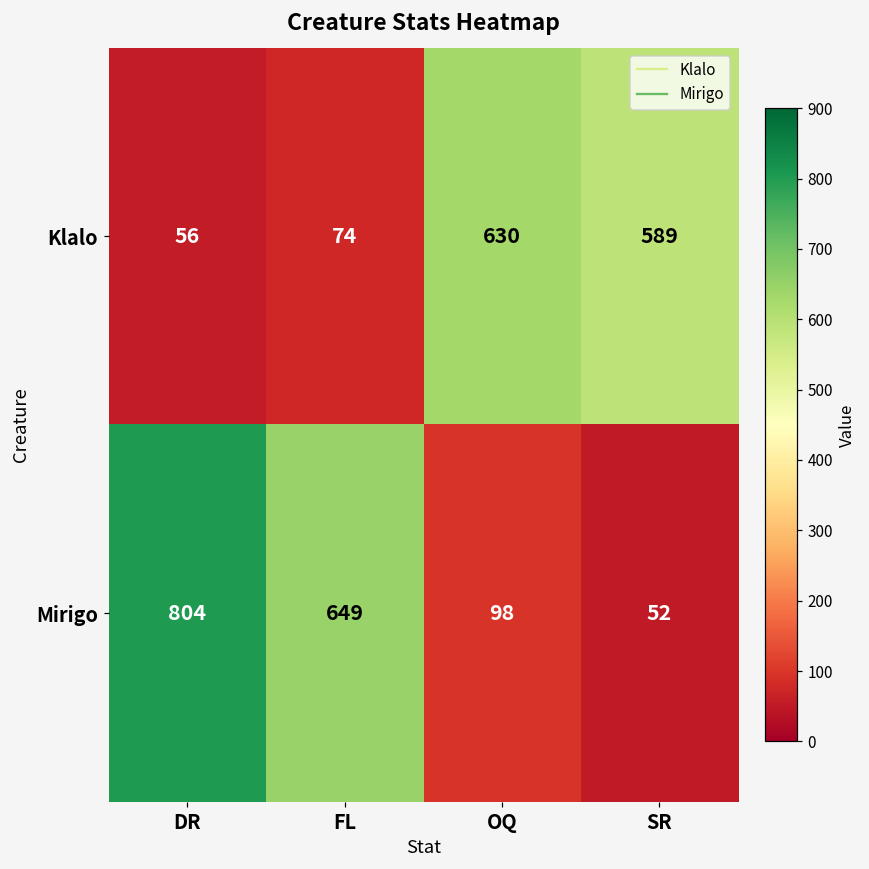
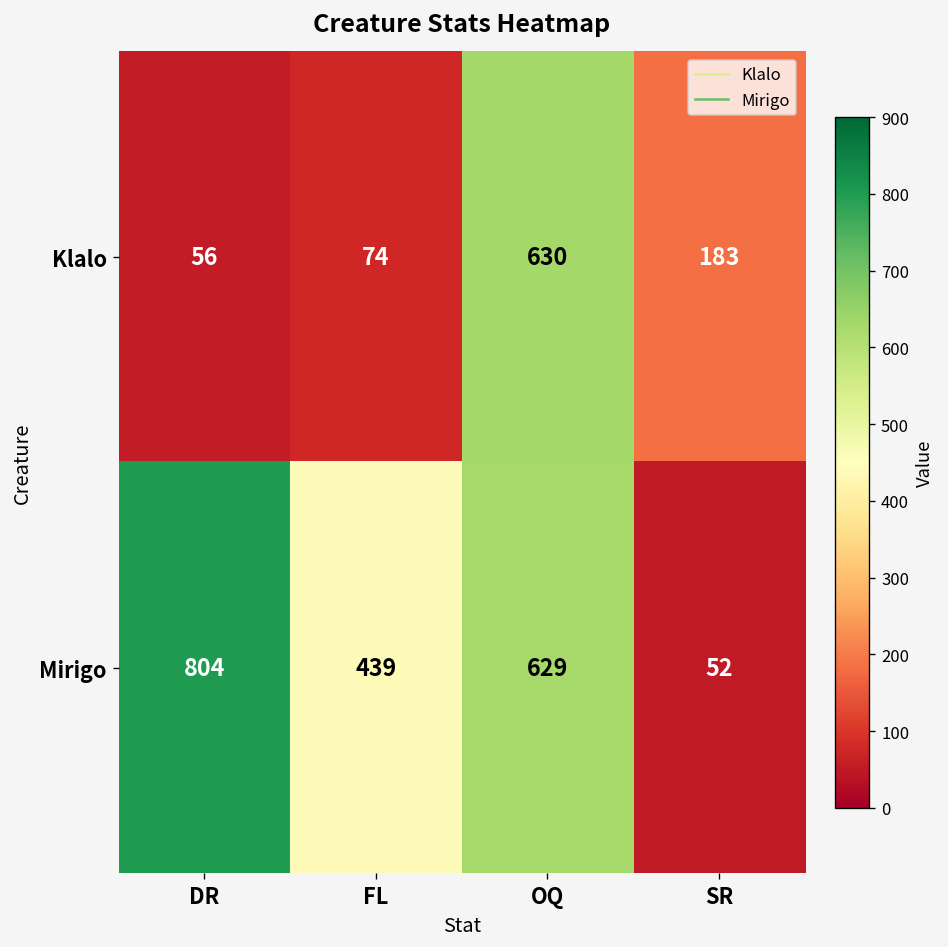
  {
    "Klalo": {
      "DR": 56,
      "FL": 74,
      "OQ": 630,
-     "SR": 589
+     "SR": 183
    },
    "Mirigo": {
      "DR": 804,
-     "FL": 649,
-     "OQ": 98,
+     "FL": 439,
+     "OQ": 629,
      "SR": 52
    }
  }
